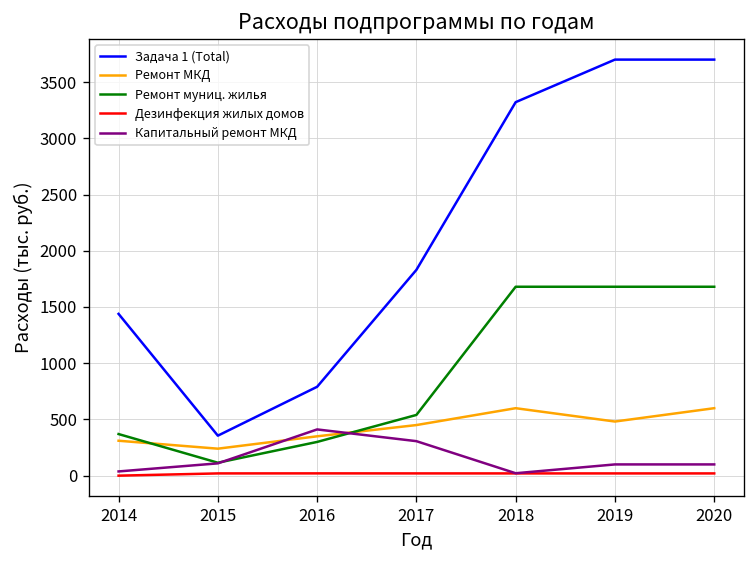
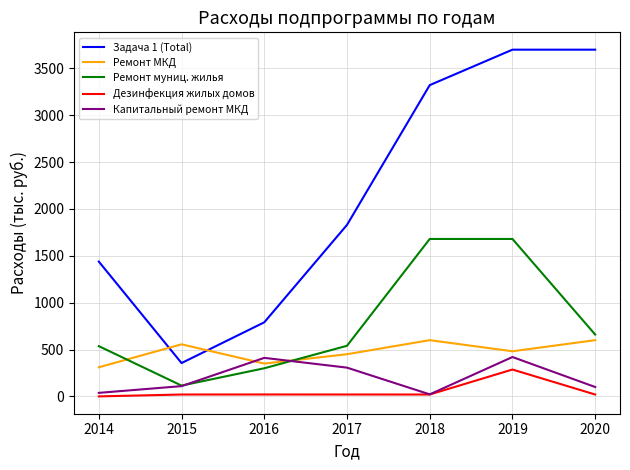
  {
    "Задача 1 (Total)": {
      "2014": 1400,
      "2015": 400,
      "2016": 800,
      "2017": 1800,
      "2018": 3300,
      "2019": 3700,
      "2020": 3700
    },
    "Ремонт МКД": {
      "2014": 300,
-     "2015": 200,
+     "2015": 600,
      "2016": 400,
      "2017": 500,
      "2018": 600,
      "2019": 500,
      "2020": 600
    },
    "Ремонт муниц. жилья": {
-     "2014": 400,
+     "2014": 500,
      "2016": 300,
      "2017": 500,
      "2018": 1700,
      "2019": 1700,
-     "2020": 1700
+     "2020": 700
    },
    "Дезинфекция жилых домов": {
      "2014": 0,
      "2015": 0,
      "2016": 0,
      "2017": 0,
-     "2019": 0,
+     "2019": 300,
      "2020": 0
    },
    "Капитальный ремонт МКД": {
      "2014": 0,
      "2016": 400,
      "2017": 300,
-     "2019": 100,
+     "2019": 400,
      "2020": 100
    }
  }
